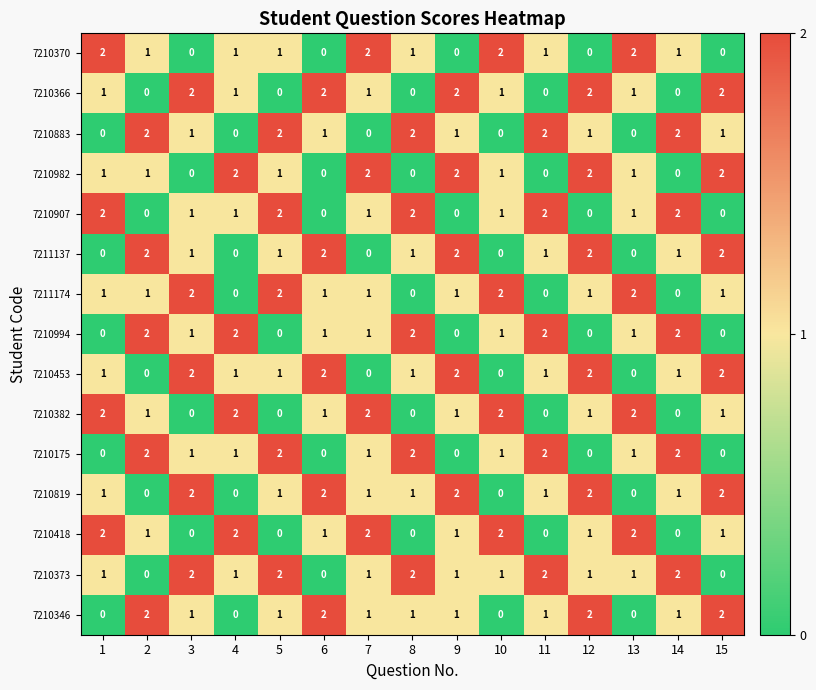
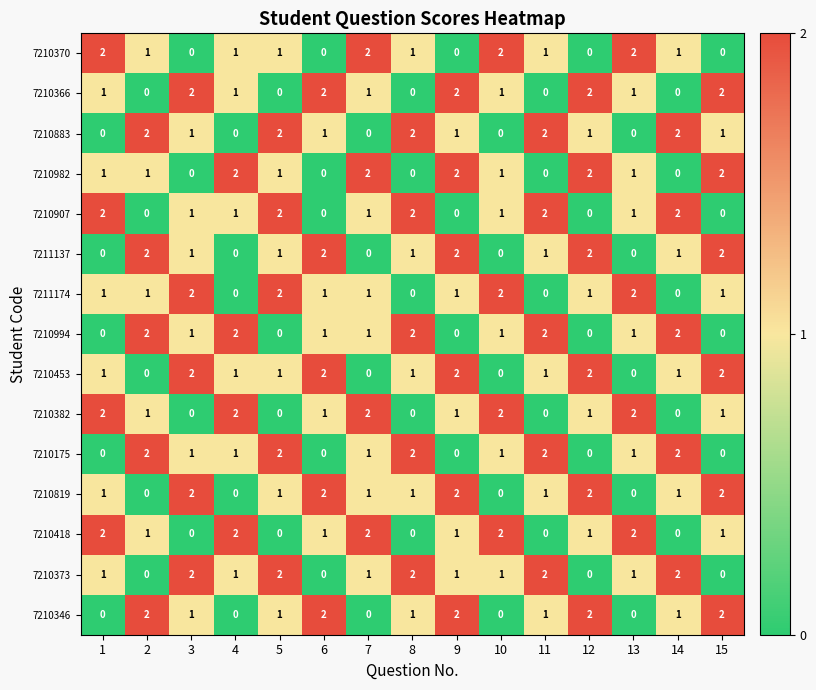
  {
    "7210373": {
      "1": 1,
      "2": 0,
      "3": 2,
      "4": 1,
      "5": 2,
      "6": 0,
      "7": 1,
      "8": 2,
      "9": 1,
      "10": 1,
      "11": 2,
-     "12": 1,
+     "12": 0,
      "13": 1,
      "14": 2,
      "15": 0
    },
    "7210346": {
      "1": 0,
      "2": 2,
      "3": 1,
      "4": 0,
      "5": 1,
      "6": 2,
-     "7": 1,
+     "7": 0,
      "8": 1,
-     "9": 1,
+     "9": 2,
      "10": 0,
      "11": 1,
      "12": 2,
      "13": 0,
      "14": 1,
      "15": 2
    }
  }
